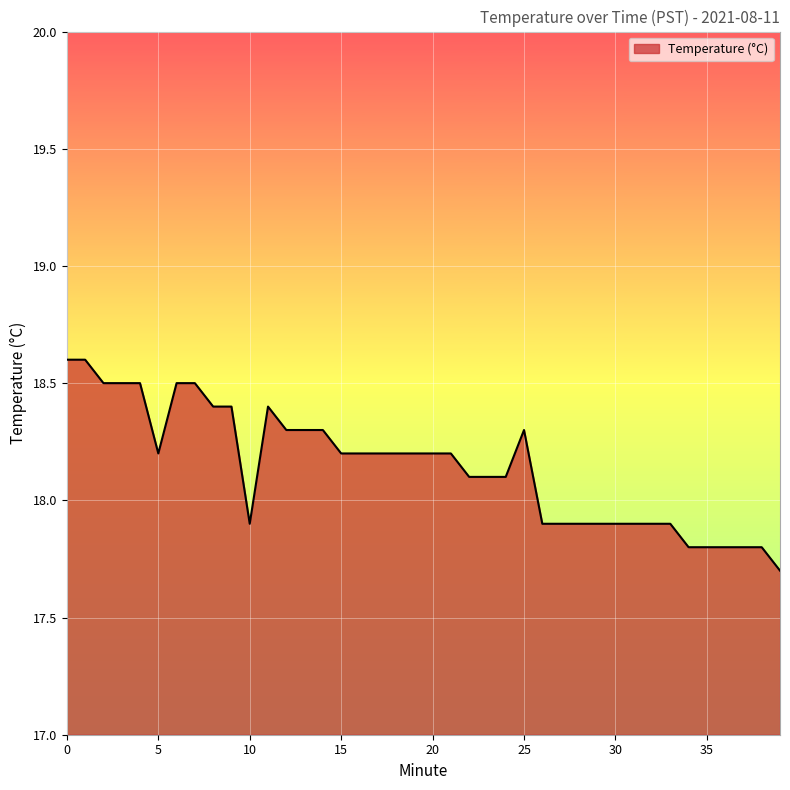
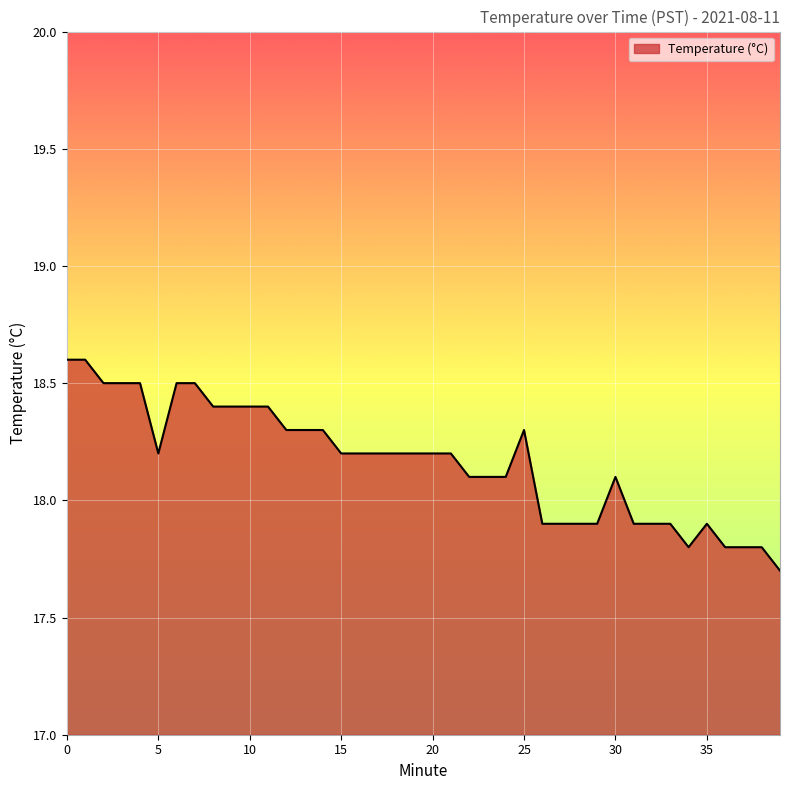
  {
    "0": 18.6,
    "5": 18.2,
-   "10": 17.9,
+   "10": 18.4,
    "15": 18.2,
    "20": 18.2,
    "25": 18.3,
-   "30": 17.9,
-   "35": 17.8
+   "30": 18.1,
+   "35": 17.9
  }
